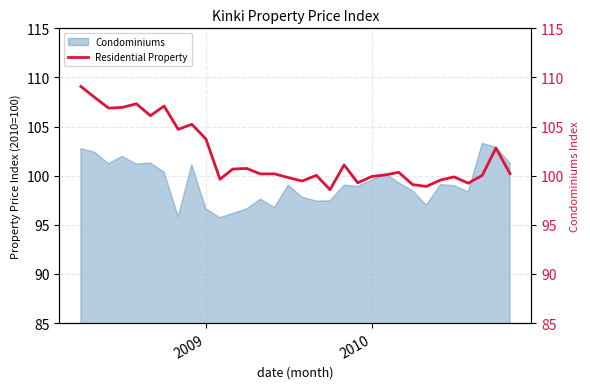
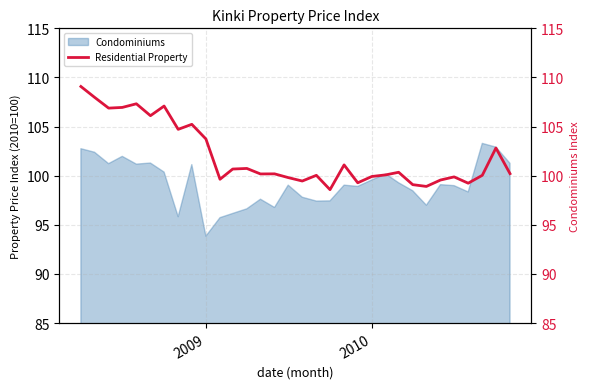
  {
    "Condominiums": {
-     "2009": 97,
+     "2009": 94,
      "2010": 100
    },
    "Residential Property": {
      "2009": 104,
      "2010": 100
    }
  }
